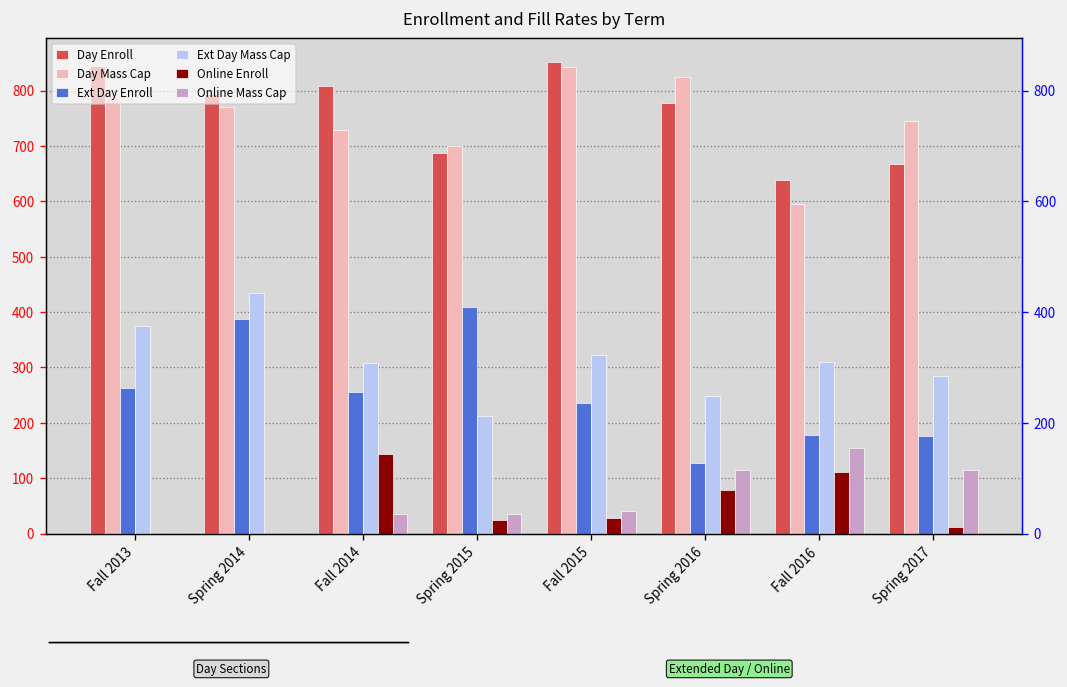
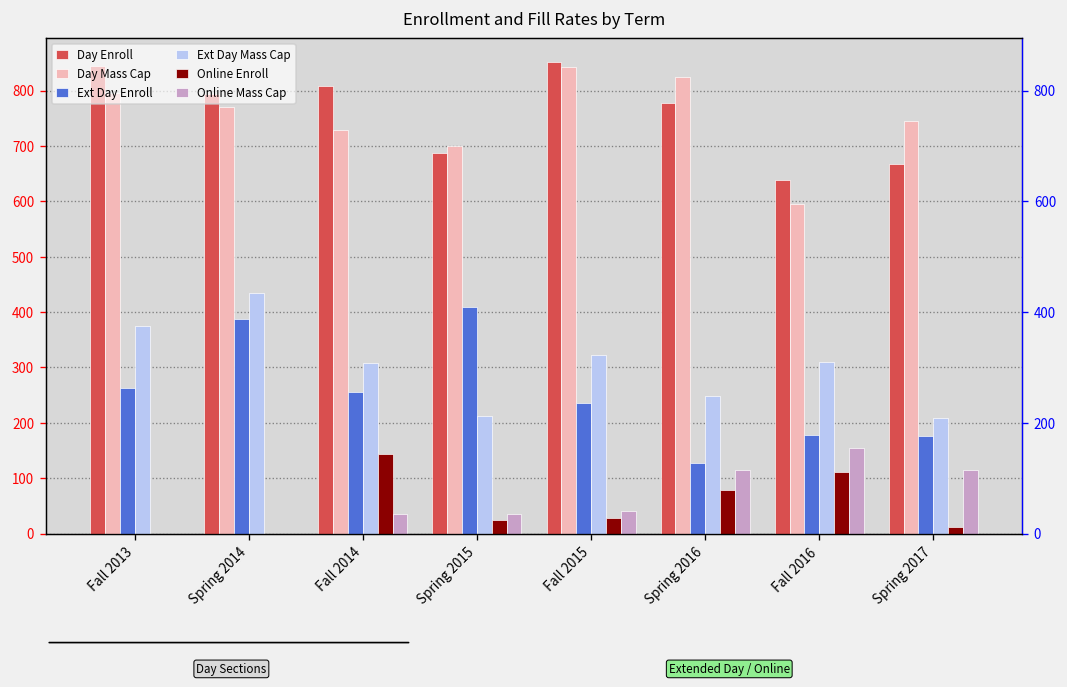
  {
    "Day Enroll": {
      "Fall 2014": 810,
      "Spring 2015": 690,
      "Fall 2015": 850,
      "Spring 2016": 780,
      "Fall 2016": 640,
      "Spring 2017": 670
    },
    "Ext Day Enroll": {
      "Fall 2013": 260,
      "Spring 2014": 390,
      "Fall 2014": 260,
      "Spring 2015": 410,
      "Fall 2015": 240,
      "Spring 2016": 130,
      "Fall 2016": 180,
      "Spring 2017": 180
    },
    "Ext Day Mass Cap": {
      "Fall 2013": 380,
      "Spring 2014": 430,
      "Fall 2014": 310,
      "Spring 2015": 210,
      "Fall 2015": 320,
      "Spring 2016": 250,
      "Fall 2016": 310,
-     "Spring 2017": 290
+     "Spring 2017": 210
    },
    "Online Enroll": {
      "Fall 2013": 0,
      "Spring 2014": 0,
      "Fall 2014": 140,
      "Spring 2015": 20,
      "Fall 2015": 30,
      "Spring 2016": 80,
      "Fall 2016": 110,
      "Spring 2017": 10
    }
  }
